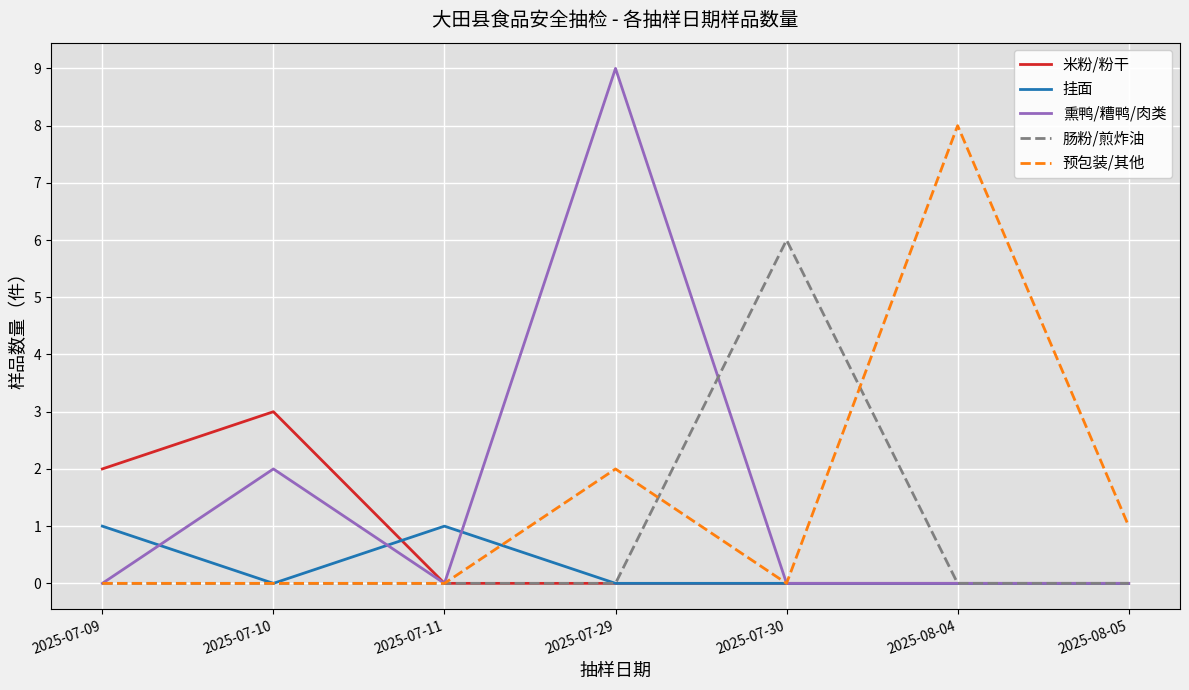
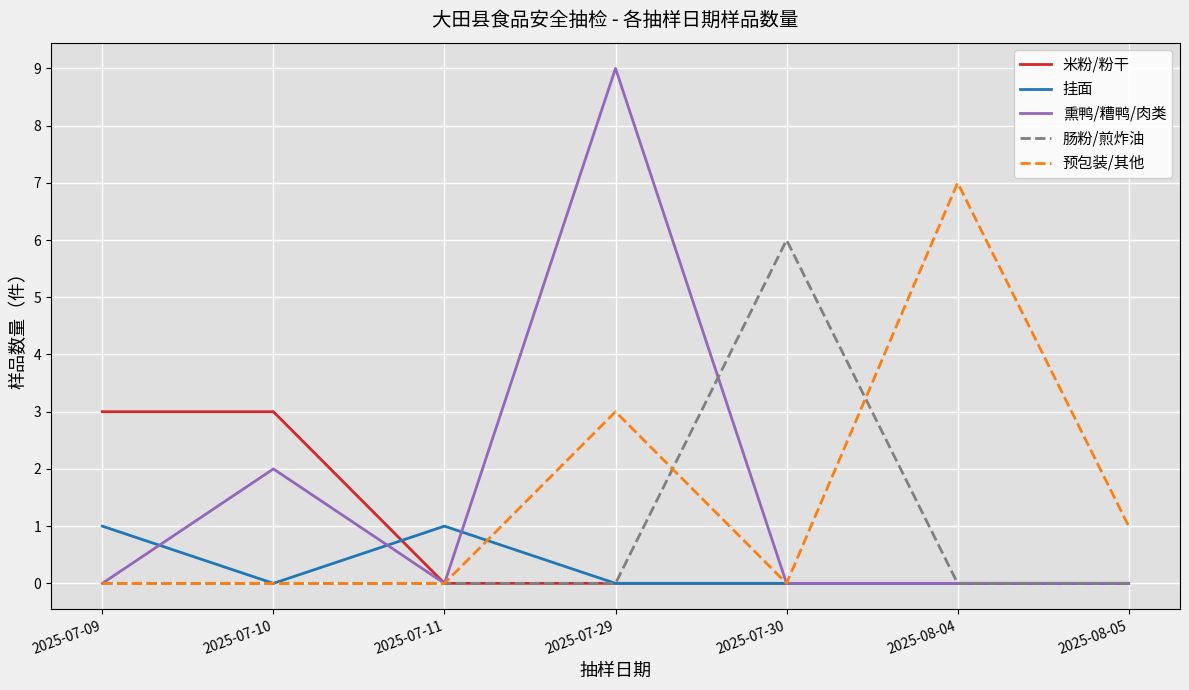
  {
    "米粉/粉干": {
-     "2025-07-09": 2,
+     "2025-07-09": 3,
      "2025-07-10": 3
    },
    "挂面": {
      "2025-07-09": 1,
      "2025-07-11": 1
    },
    "熏鸭/糟鸭/肉类": {
      "2025-07-10": 2,
      "2025-07-29": 9
    },
    "肠粉/煎炸油": {
      "2025-07-30": 6
    },
    "预包装/其他": {
-     "2025-07-29": 2,
-     "2025-08-04": 8,
+     "2025-07-29": 3,
+     "2025-08-04": 7,
      "2025-08-05": 1
    }
  }
